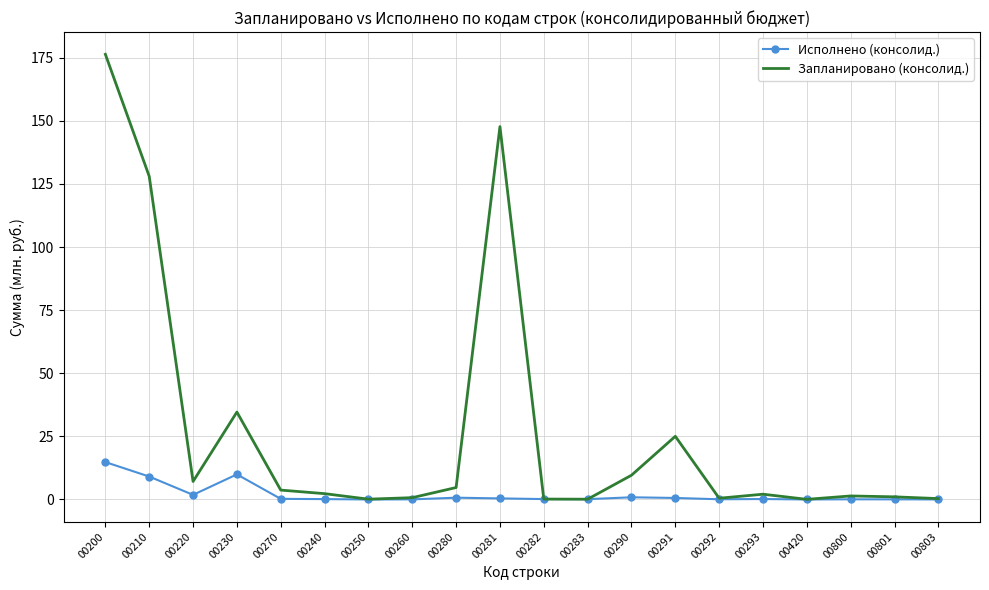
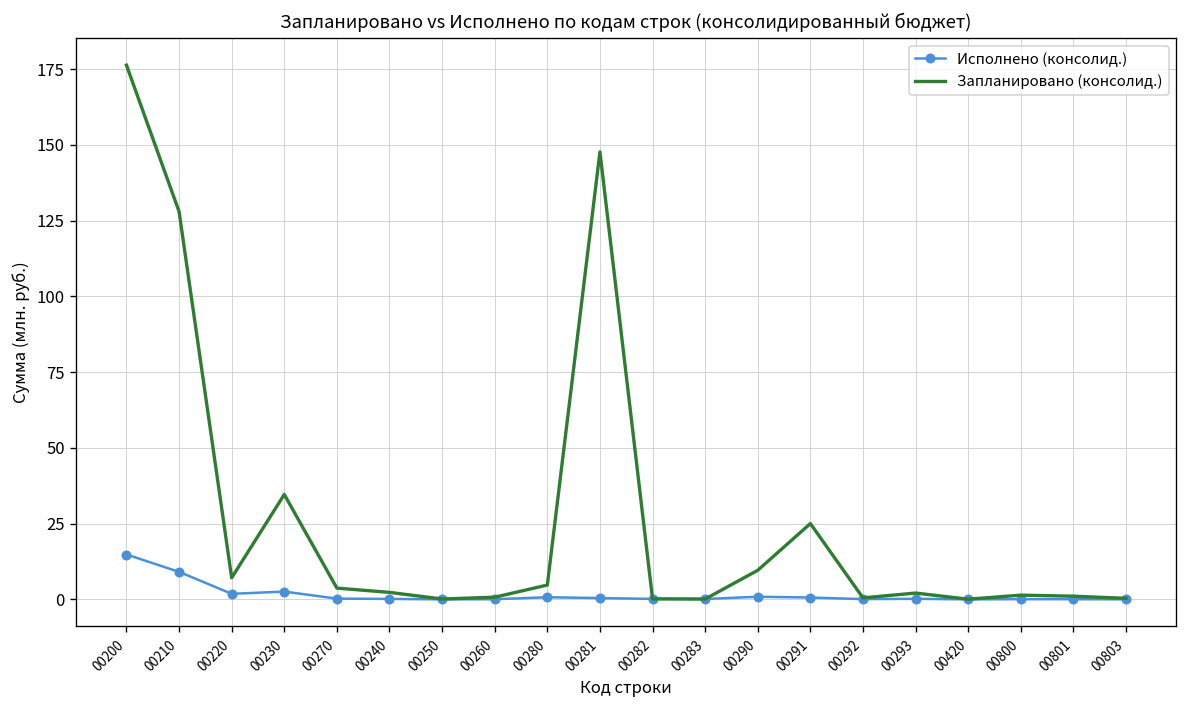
  {
    "Исполнено (консолид.)": {
      "00200": 15,
      "00210": 9,
      "00220": 2,
-     "00230": 10,
+     "00230": 3,
      "00270": 0,
      "00240": 0,
      "00280": 1,
      "00281": 0,
      "00290": 1,
      "00291": 1,
      "00293": 0,
      "00800": 0
    },
    "Запланировано (консолид.)": {
      "00200": 176,
      "00210": 128,
      "00220": 7,
      "00230": 35,
      "00270": 4,
      "00240": 2,
      "00280": 5,
      "00281": 148,
      "00290": 10,
      "00291": 25,
      "00293": 2,
      "00800": 1
    }
  }
